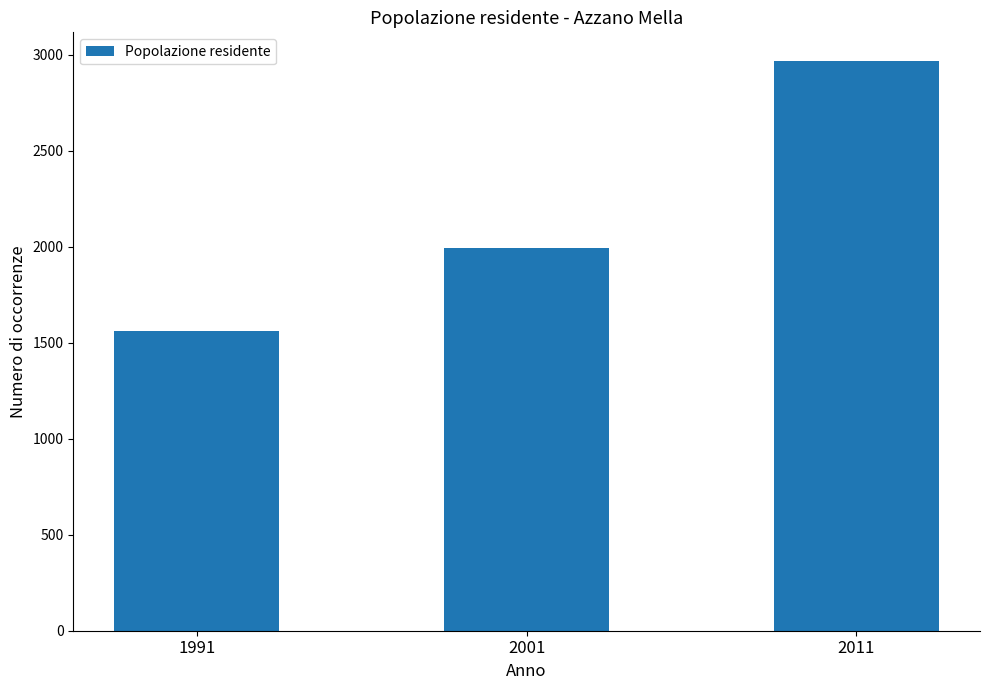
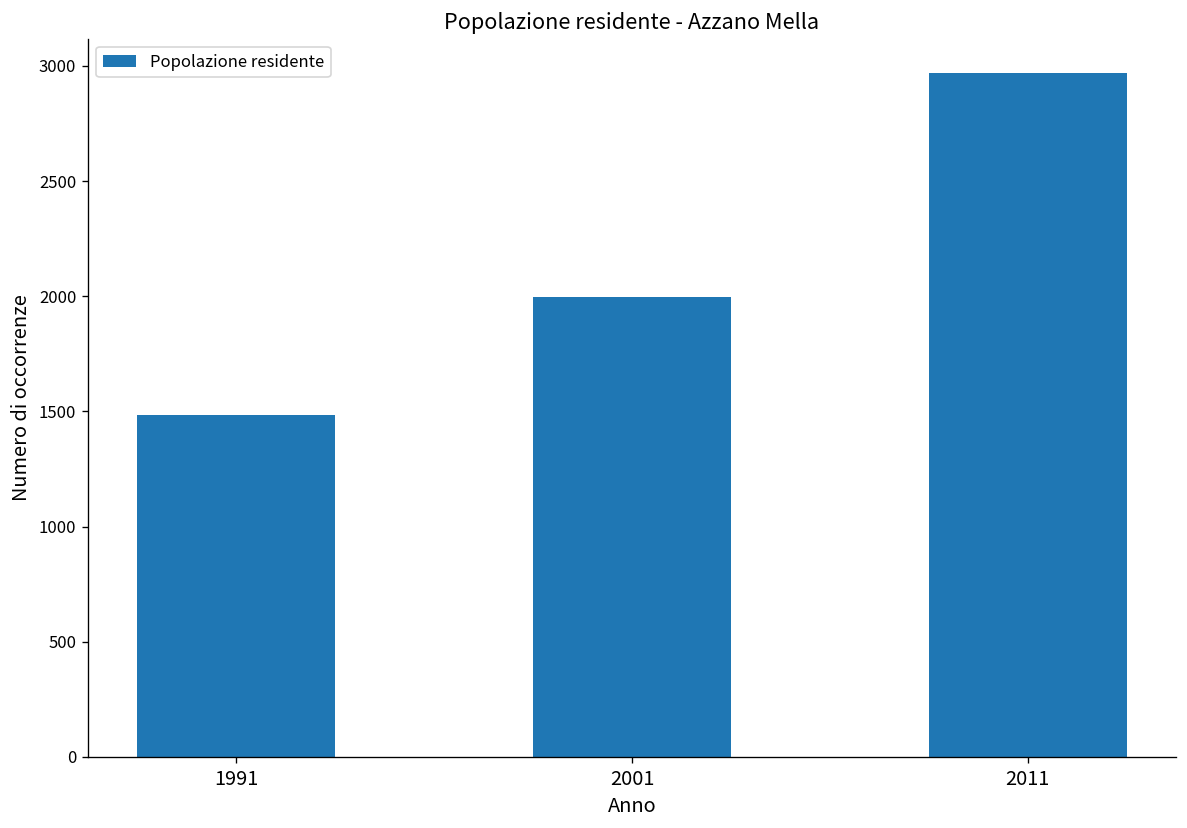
  {
-   "1991": 1560,
+   "1991": 1480,
    "2001": 2000,
    "2011": 2970
  }
